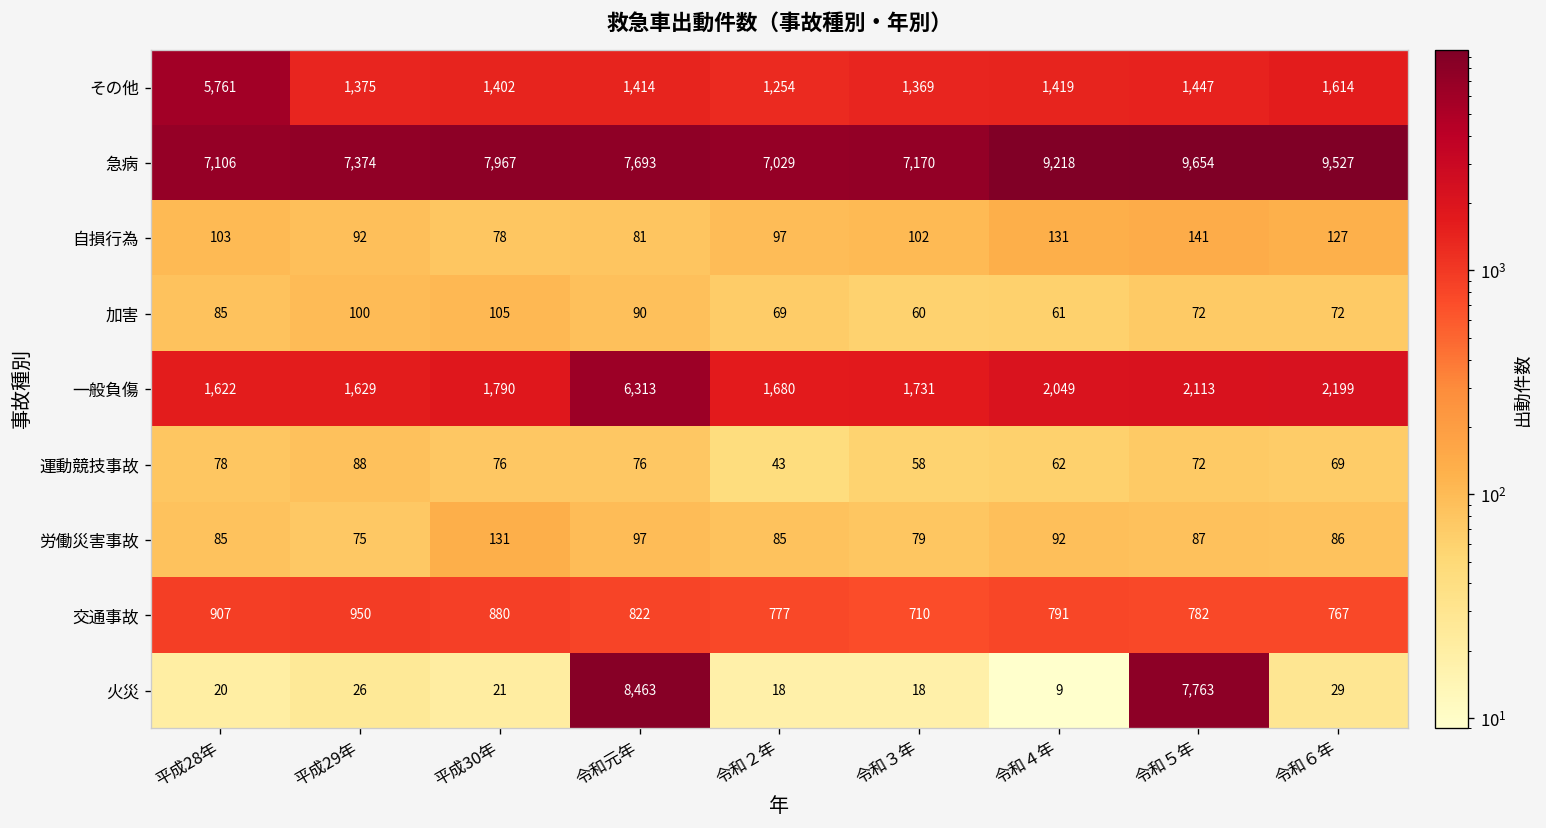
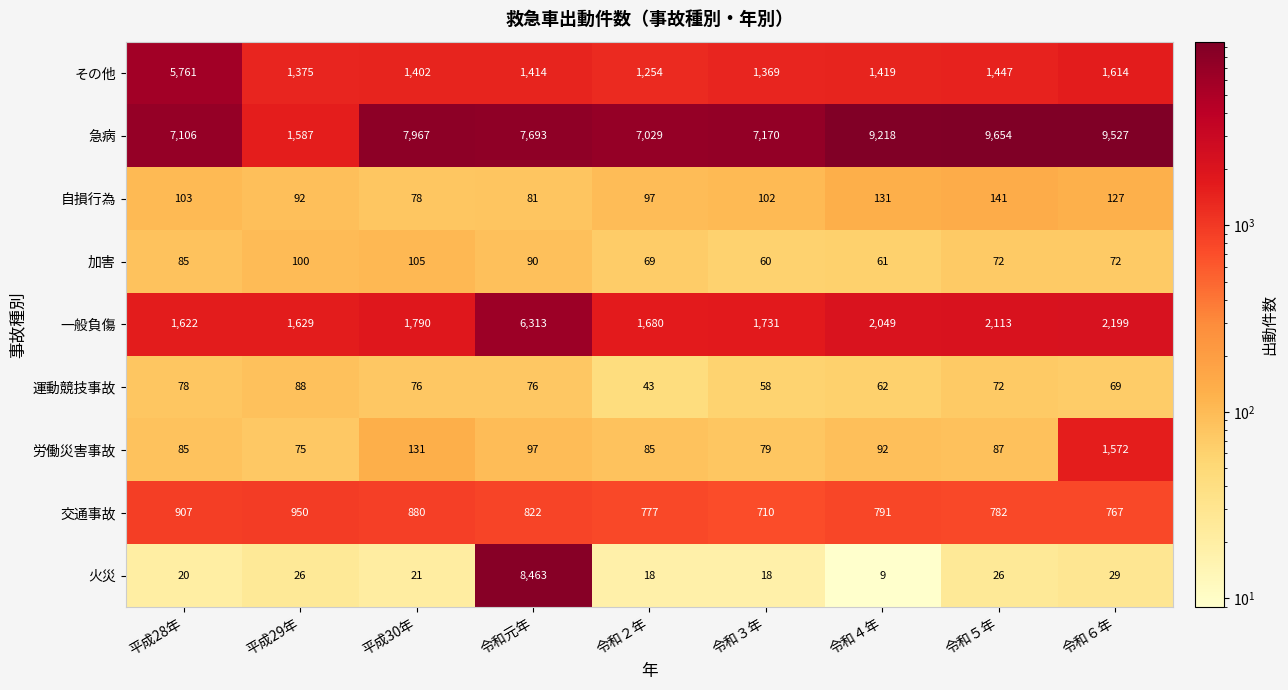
  {
    "その他": {
      "平成28年": "5,761",
      "平成29年": "1,375",
      "平成30年": "1,402",
      "令和元年": "1,414",
      "令和２年": "1,254",
      "令和３年": "1,369",
      "令和４年": "1,419",
      "令和５年": "1,447",
      "令和６年": "1,614"
    },
    "急病": {
      "平成28年": "7,106",
-     "平成29年": "7,374",
+     "平成29年": "1,587",
      "平成30年": "7,967",
      "令和元年": "7,693",
      "令和２年": "7,029",
      "令和３年": "7,170",
      "令和４年": "9,218",
      "令和５年": "9,654",
      "令和６年": "9,527"
    },
    "自損行為": {
      "平成28年": "103",
      "平成29年": "92",
      "平成30年": "78",
      "令和元年": "81",
      "令和２年": "97",
      "令和３年": "102",
      "令和４年": "131",
      "令和５年": "141",
      "令和６年": "127"
    },
    "加害": {
      "平成28年": "85",
      "平成29年": "100",
      "平成30年": "105",
      "令和元年": "90",
      "令和２年": "69",
      "令和３年": "60",
      "令和４年": "61",
      "令和５年": "72",
      "令和６年": "72"
    },
    "一般負傷": {
      "平成28年": "1,622",
      "平成29年": "1,629",
      "平成30年": "1,790",
      "令和元年": "6,313",
      "令和２年": "1,680",
      "令和３年": "1,731",
      "令和４年": "2,049",
      "令和５年": "2,113",
      "令和６年": "2,199"
    },
    "運動競技事故": {
      "平成28年": "78",
      "平成29年": "88",
      "平成30年": "76",
      "令和元年": "76",
      "令和２年": "43",
      "令和３年": "58",
      "令和４年": "62",
      "令和５年": "72",
      "令和６年": "69"
    },
    "労働災害事故": {
      "平成28年": "85",
      "平成29年": "75",
      "平成30年": "131",
      "令和元年": "97",
      "令和２年": "85",
      "令和３年": "79",
      "令和４年": "92",
      "令和５年": "87",
-     "令和６年": "86"
+     "令和６年": "1,572"
    },
    "交通事故": {
      "平成28年": "907",
      "平成29年": "950",
      "平成30年": "880",
      "令和元年": "822",
      "令和２年": "777",
      "令和３年": "710",
      "令和４年": "791",
      "令和５年": "782",
      "令和６年": "767"
    },
    "火災": {
      "平成28年": "20",
      "平成29年": "26",
      "平成30年": "21",
      "令和元年": "8,463",
      "令和２年": "18",
      "令和３年": "18",
      "令和４年": "9",
-     "令和５年": "7,763",
+     "令和５年": "26",
      "令和６年": "29"
    }
  }
